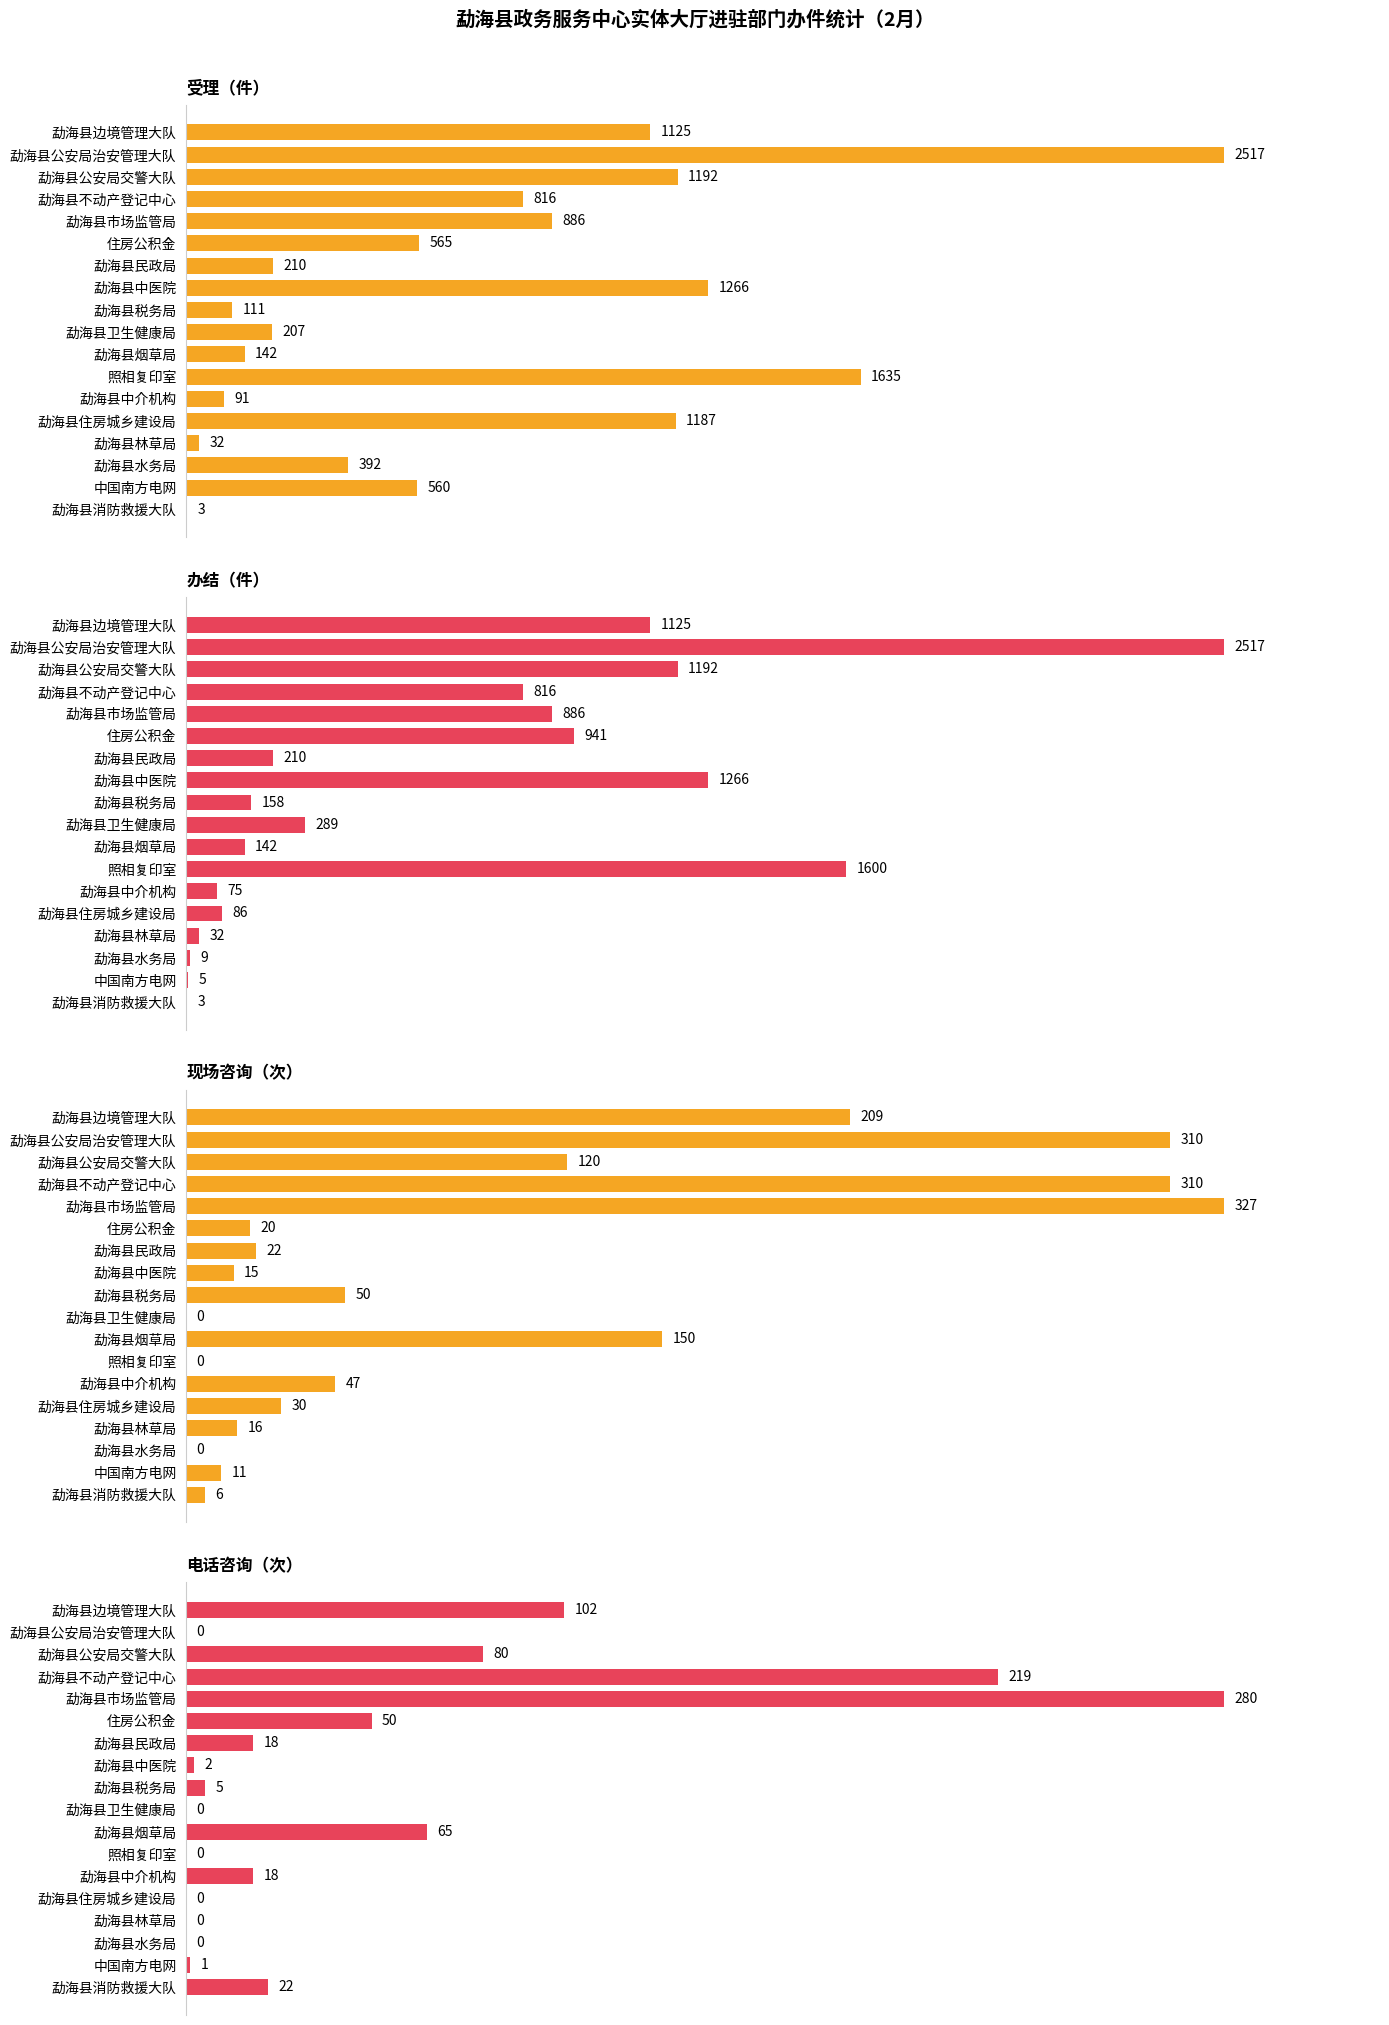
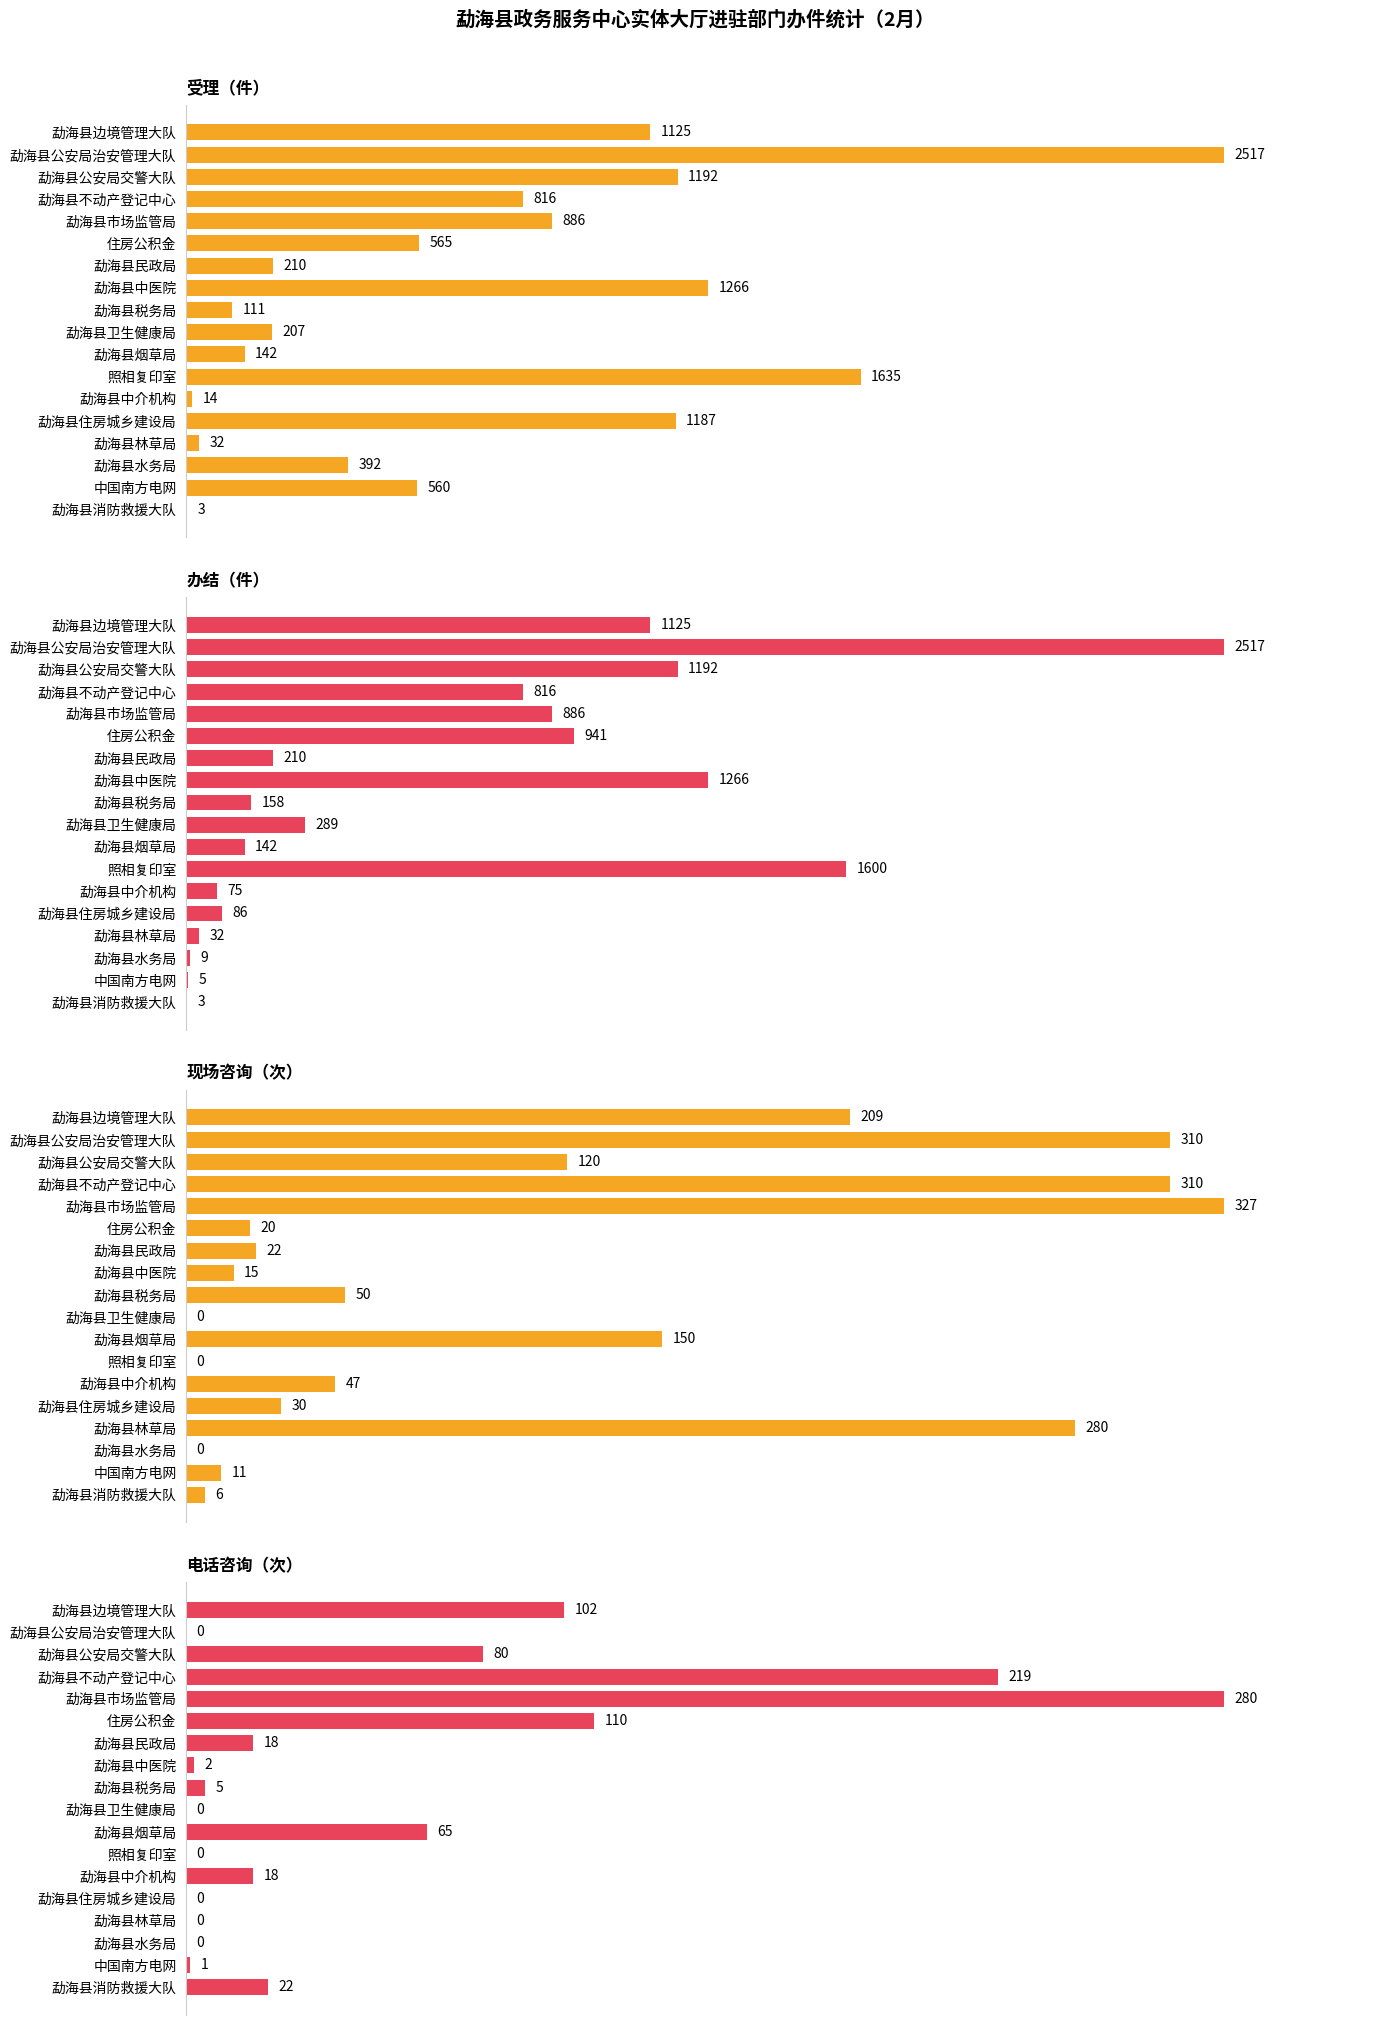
  {
    "受理（件）": {
      "勐海县边境管理大队": 1125,
      "勐海县公安局治安管理大队": 2517,
      "勐海县公安局交警大队": 1192,
      "勐海县不动产登记中心": 816,
      "勐海县市场监管局": 886,
      "住房公积金": 565,
      "勐海县民政局": 210,
      "勐海县中医院": 1266,
      "勐海县税务局": 111,
      "勐海县卫生健康局": 207,
      "勐海县烟草局": 142,
      "照相复印室": 1635,
-     "勐海县中介机构": 91,
+     "勐海县中介机构": 14,
      "勐海县住房城乡建设局": 1187,
      "勐海县林草局": 32,
      "勐海县水务局": 392,
      "中国南方电网": 560,
      "勐海县消防救援大队": 3
    },
    "办结（件）": {
      "勐海县边境管理大队": 1125,
      "勐海县公安局治安管理大队": 2517,
      "勐海县公安局交警大队": 1192,
      "勐海县不动产登记中心": 816,
      "勐海县市场监管局": 886,
      "住房公积金": 941,
      "勐海县民政局": 210,
      "勐海县中医院": 1266,
      "勐海县税务局": 158,
      "勐海县卫生健康局": 289,
      "勐海县烟草局": 142,
      "照相复印室": 1600,
      "勐海县中介机构": 75,
      "勐海县住房城乡建设局": 86,
      "勐海县林草局": 32,
      "勐海县水务局": 9,
      "中国南方电网": 5,
      "勐海县消防救援大队": 3
    },
    "现场咨询（次）": {
      "勐海县边境管理大队": 209,
      "勐海县公安局治安管理大队": 310,
      "勐海县公安局交警大队": 120,
      "勐海县不动产登记中心": 310,
      "勐海县市场监管局": 327,
      "住房公积金": 20,
      "勐海县民政局": 22,
      "勐海县中医院": 15,
      "勐海县税务局": 50,
      "勐海县卫生健康局": 0,
      "勐海县烟草局": 150,
      "照相复印室": 0,
      "勐海县中介机构": 47,
      "勐海县住房城乡建设局": 30,
-     "勐海县林草局": 16,
+     "勐海县林草局": 280,
      "勐海县水务局": 0,
      "中国南方电网": 11,
      "勐海县消防救援大队": 6
    },
    "电话咨询（次）": {
      "勐海县边境管理大队": 102,
      "勐海县公安局治安管理大队": 0,
      "勐海县公安局交警大队": 80,
      "勐海县不动产登记中心": 219,
      "勐海县市场监管局": 280,
-     "住房公积金": 50,
+     "住房公积金": 110,
      "勐海县民政局": 18,
      "勐海县中医院": 2,
      "勐海县税务局": 5,
      "勐海县卫生健康局": 0,
      "勐海县烟草局": 65,
      "照相复印室": 0,
      "勐海县中介机构": 18,
      "勐海县住房城乡建设局": 0,
      "勐海县林草局": 0,
      "勐海县水务局": 0,
      "中国南方电网": 1,
      "勐海县消防救援大队": 22
    }
  }
